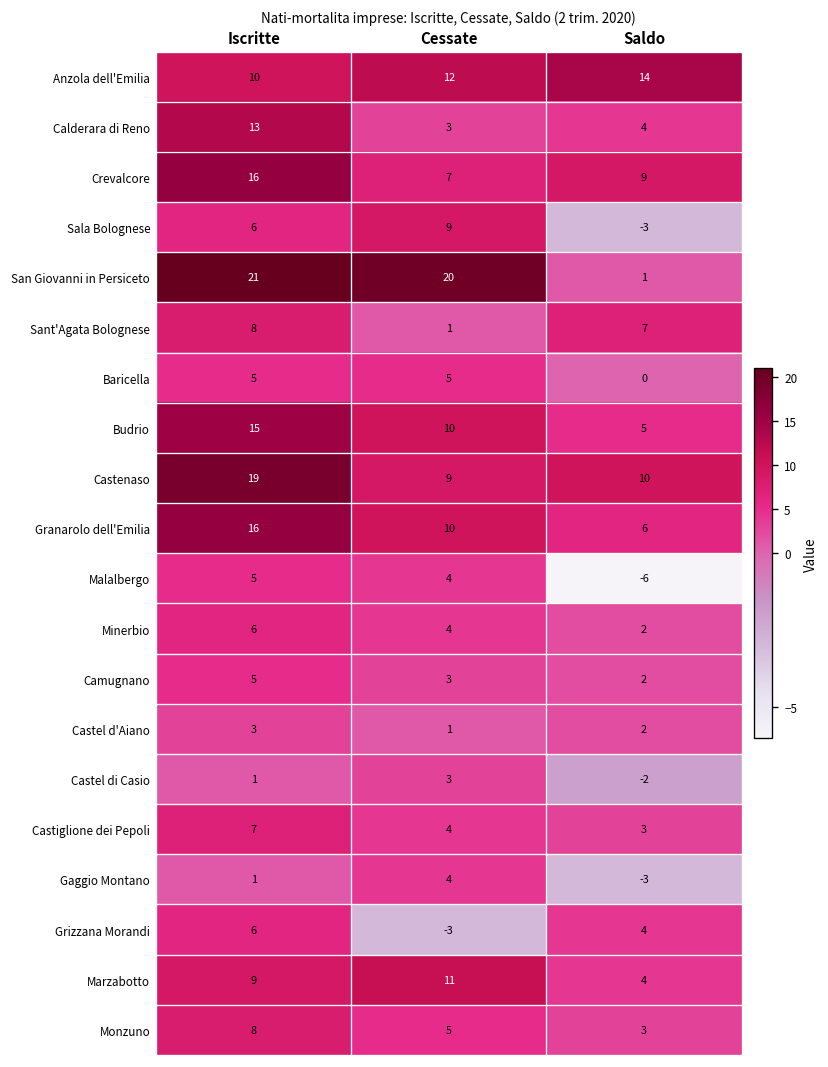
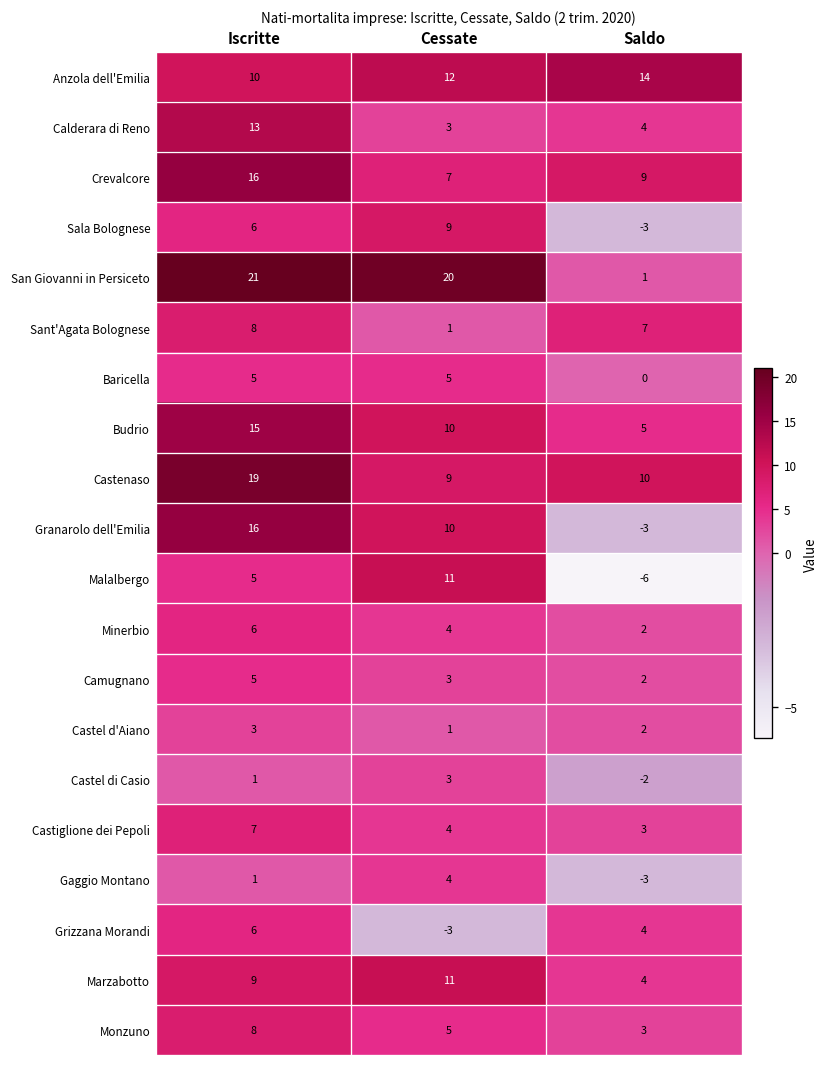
  {
    "Anzola dell'Emilia": {
      "Iscritte": 10,
      "Cessate": 12,
      "Saldo": 14
    },
    "Calderara di Reno": {
      "Iscritte": 13,
      "Cessate": 3,
      "Saldo": 4
    },
    "Crevalcore": {
      "Iscritte": 16,
      "Cessate": 7,
      "Saldo": 9
    },
    "Sala Bolognese": {
      "Iscritte": 6,
      "Cessate": 9,
      "Saldo": -3
    },
    "San Giovanni in Persiceto": {
      "Iscritte": 21,
      "Cessate": 20,
      "Saldo": 1
    },
    "Sant'Agata Bolognese": {
      "Iscritte": 8,
      "Cessate": 1,
      "Saldo": 7
    },
    "Baricella": {
      "Iscritte": 5,
      "Cessate": 5,
      "Saldo": 0
    },
    "Budrio": {
      "Iscritte": 15,
      "Cessate": 10,
      "Saldo": 5
    },
    "Castenaso": {
      "Iscritte": 19,
      "Cessate": 9,
      "Saldo": 10
    },
    "Granarolo dell'Emilia": {
      "Iscritte": 16,
      "Cessate": 10,
-     "Saldo": 6
+     "Saldo": -3
    },
    "Malalbergo": {
      "Iscritte": 5,
-     "Cessate": 4,
+     "Cessate": 11,
      "Saldo": -6
    },
    "Minerbio": {
      "Iscritte": 6,
      "Cessate": 4,
      "Saldo": 2
    },
    "Camugnano": {
      "Iscritte": 5,
      "Cessate": 3,
      "Saldo": 2
    },
    "Castel d'Aiano": {
      "Iscritte": 3,
      "Cessate": 1,
      "Saldo": 2
    },
    "Castel di Casio": {
      "Iscritte": 1,
      "Cessate": 3,
      "Saldo": -2
    },
    "Castiglione dei Pepoli": {
      "Iscritte": 7,
      "Cessate": 4,
      "Saldo": 3
    },
    "Gaggio Montano": {
      "Iscritte": 1,
      "Cessate": 4,
      "Saldo": -3
    },
    "Grizzana Morandi": {
      "Iscritte": 6,
      "Cessate": -3,
      "Saldo": 4
    },
    "Marzabotto": {
      "Iscritte": 9,
      "Cessate": 11,
      "Saldo": 4
    },
    "Monzuno": {
      "Iscritte": 8,
      "Cessate": 5,
      "Saldo": 3
    }
  }
